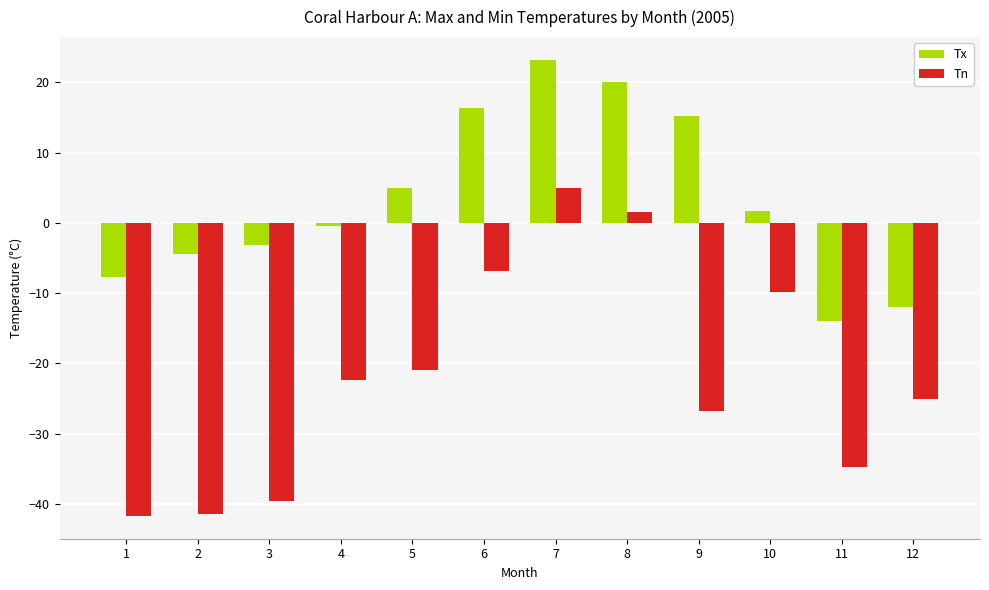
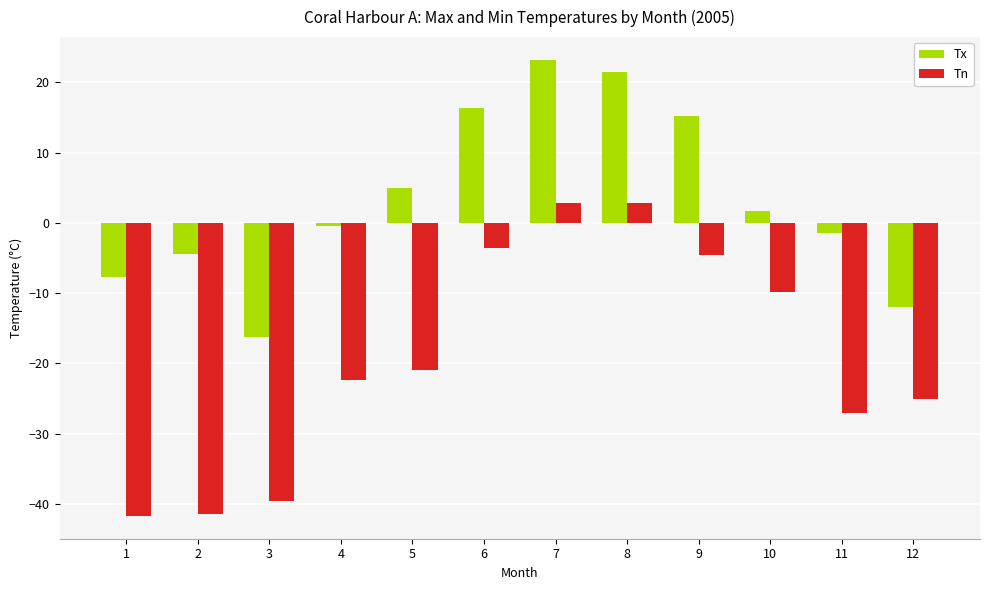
  {
    "Tx": {
      "1": -8,
      "2": -4,
-     "3": -3,
+     "3": -16,
      "4": -1,
      "5": 5,
      "6": 16,
      "7": 23,
-     "8": 20,
+     "8": 22,
      "9": 15,
      "10": 2,
-     "11": -14,
+     "11": -1,
      "12": -12
    },
    "Tn": {
      "1": -42,
      "2": -41,
      "3": -40,
      "4": -22,
      "5": -21,
-     "6": -7,
-     "7": 5,
-     "8": 2,
-     "9": -27,
+     "6": -4,
+     "7": 3,
+     "8": 3,
+     "9": -5,
      "10": -10,
-     "11": -35,
+     "11": -27,
      "12": -25
    }
  }
